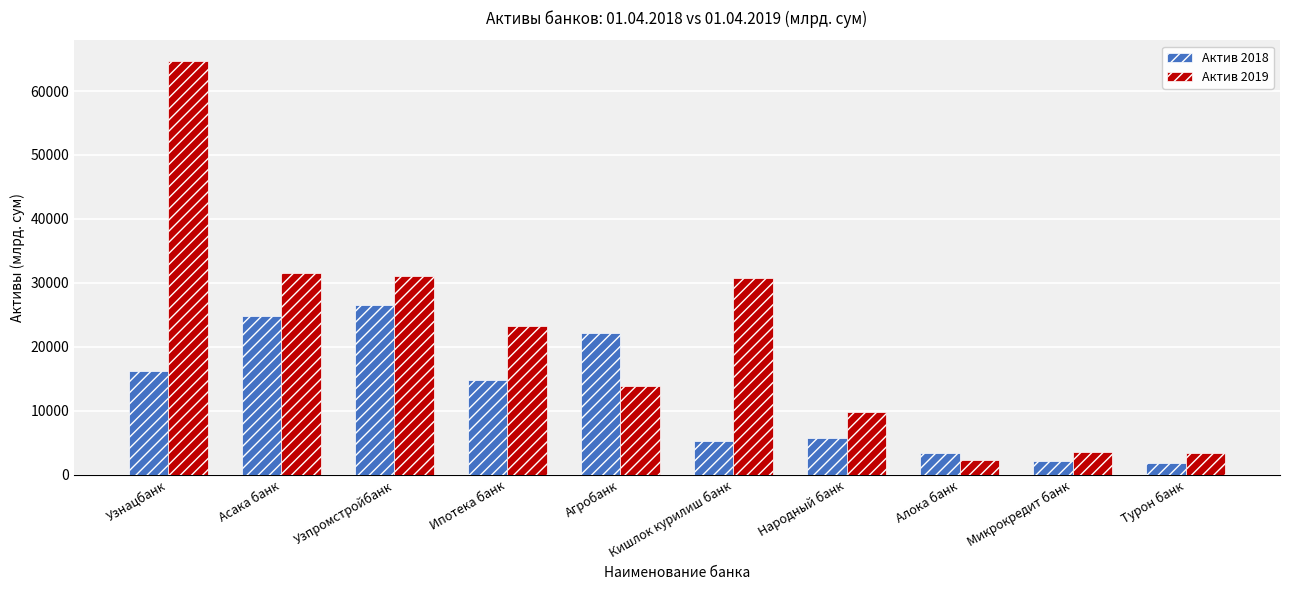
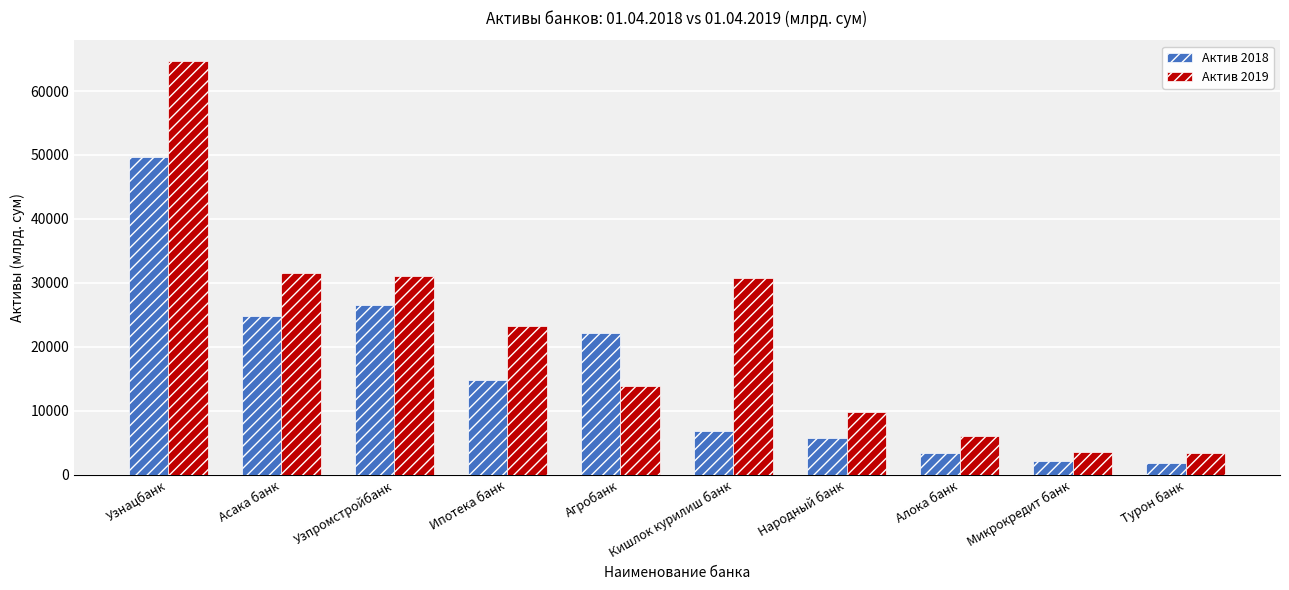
  {
    "Актив 2018": {
-     "Узнацбанк": 16000,
+     "Узнацбанк": 50000,
      "Асака банк": 25000,
      "Узпромстройбанк": 27000,
      "Ипотека банк": 15000,
      "Агробанк": 22000,
-     "Кишлок курилиш банк": 5000,
+     "Кишлок курилиш банк": 7000,
      "Народный банк": 6000,
      "Алока банк": 3000,
      "Микрокредит банк": 2000,
      "Турон банк": 2000
    },
    "Актив 2019": {
      "Узнацбанк": 65000,
      "Асака банк": 32000,
      "Узпромстройбанк": 31000,
      "Ипотека банк": 23000,
      "Агробанк": 14000,
      "Кишлок курилиш банк": 31000,
      "Народный банк": 10000,
-     "Алока банк": 2000,
+     "Алока банк": 6000,
      "Микрокредит банк": 4000,
      "Турон банк": 3000
    }
  }
